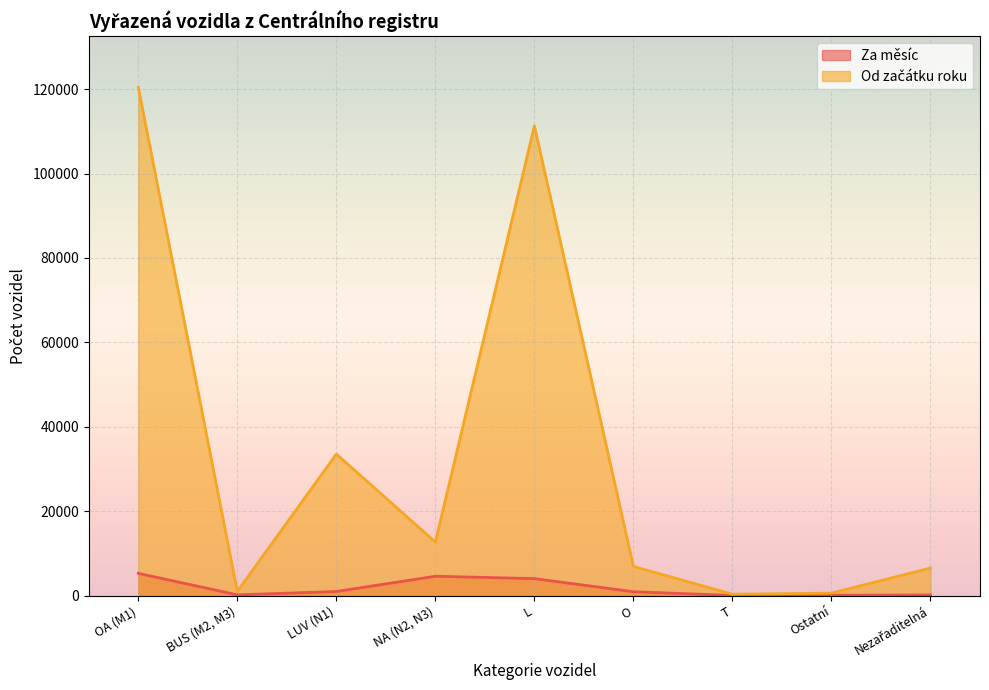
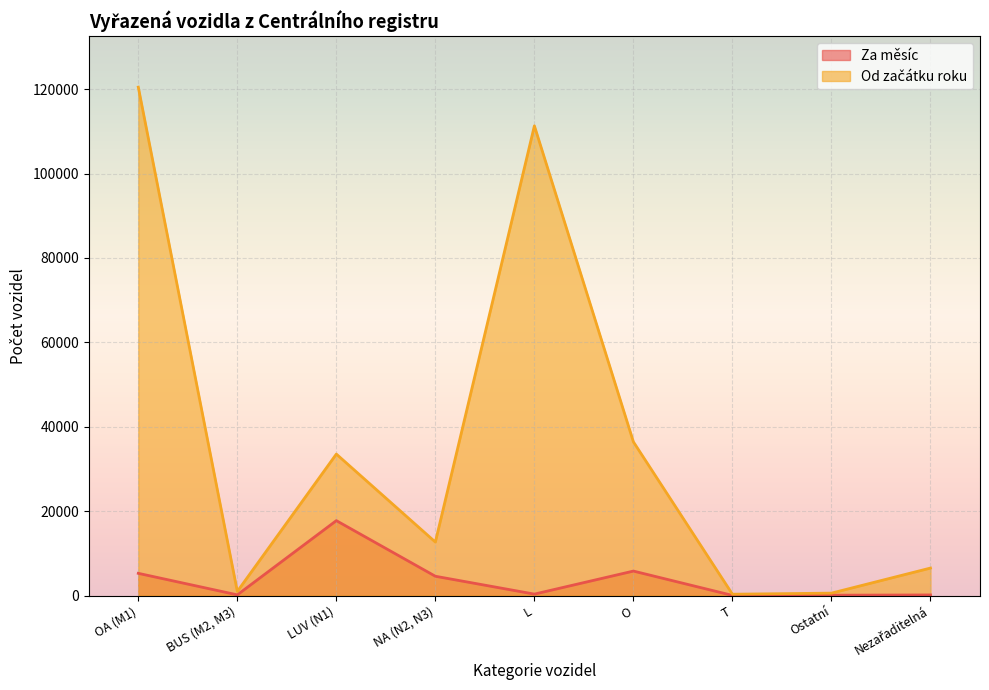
  {
    "Za měsíc": {
      "OA (M1)": 5000,
      "BUS (M2, M3)": 0,
-     "LUV (N1)": 1000,
+     "LUV (N1)": 18000,
      "NA (N2, N3)": 5000,
-     "L": 4000,
-     "O": 1000,
+     "L": 0,
+     "O": 6000,
      "Nezařaditelná": 0
    },
    "Od začátku roku": {
      "OA (M1)": 120000,
      "BUS (M2, M3)": 1000,
      "LUV (N1)": 34000,
      "NA (N2, N3)": 13000,
      "L": 111000,
-     "O": 7000,
+     "O": 36000,
      "Nezařaditelná": 7000
    }
  }
